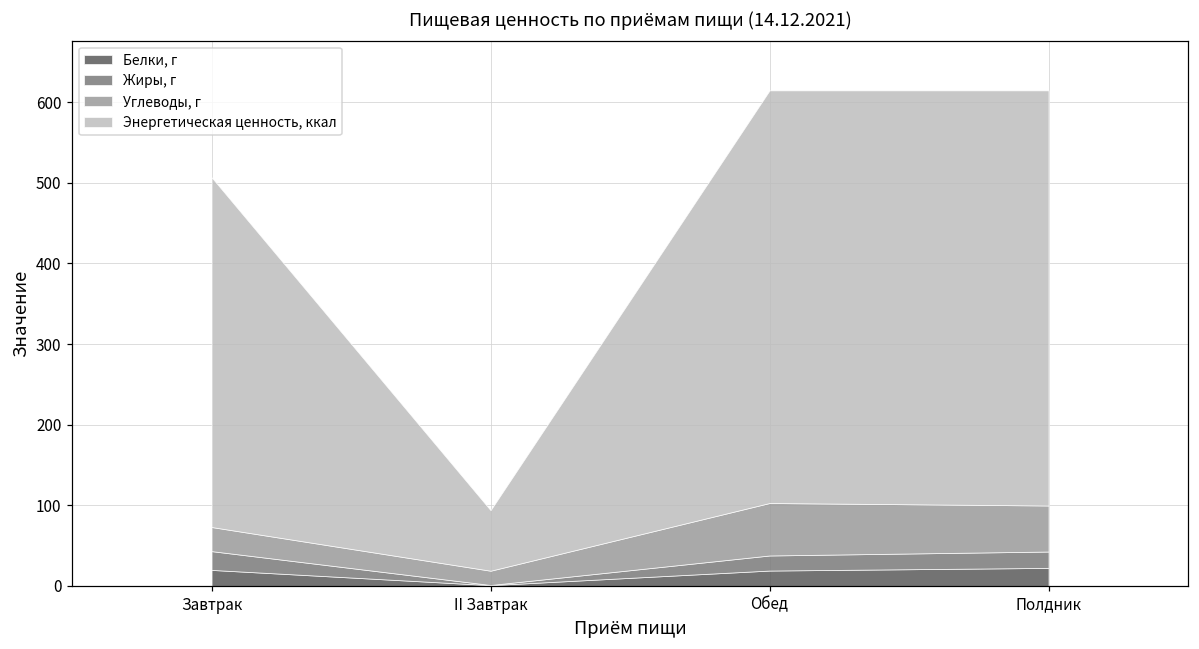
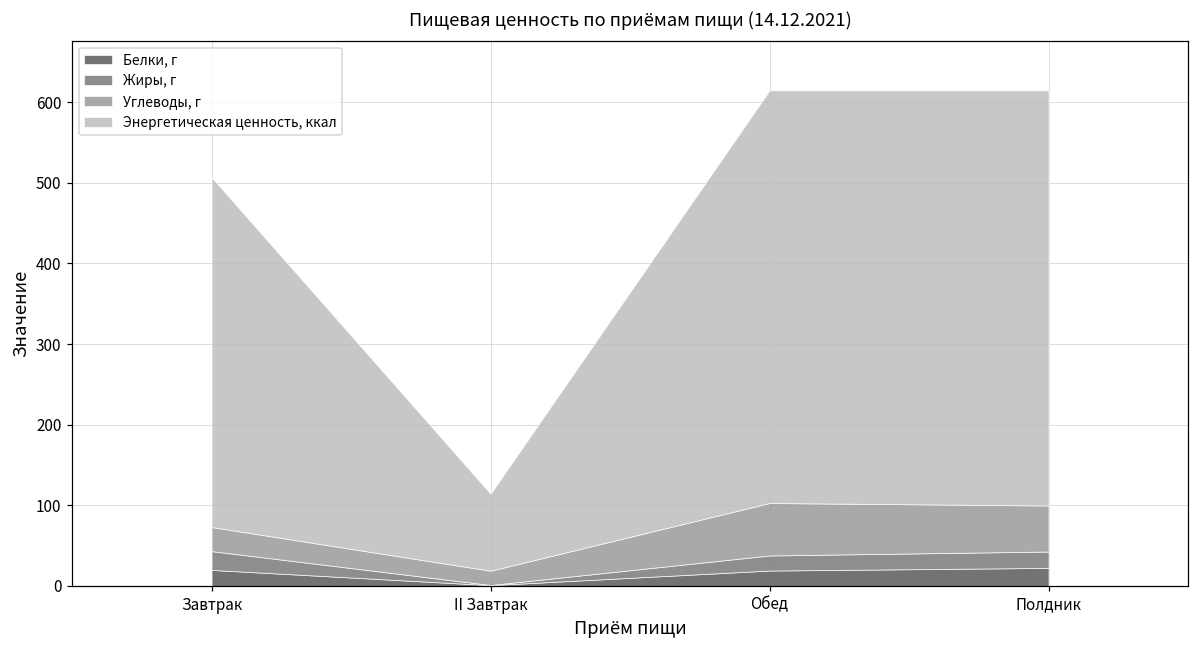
  {
    "Энергетическая ценность, ккал": {
      "Завтрак": 430,
-     "II Завтрак": 80,
+     "II Завтрак": 100,
      "Обед": 510,
      "Полдник": 520
    }
  }
